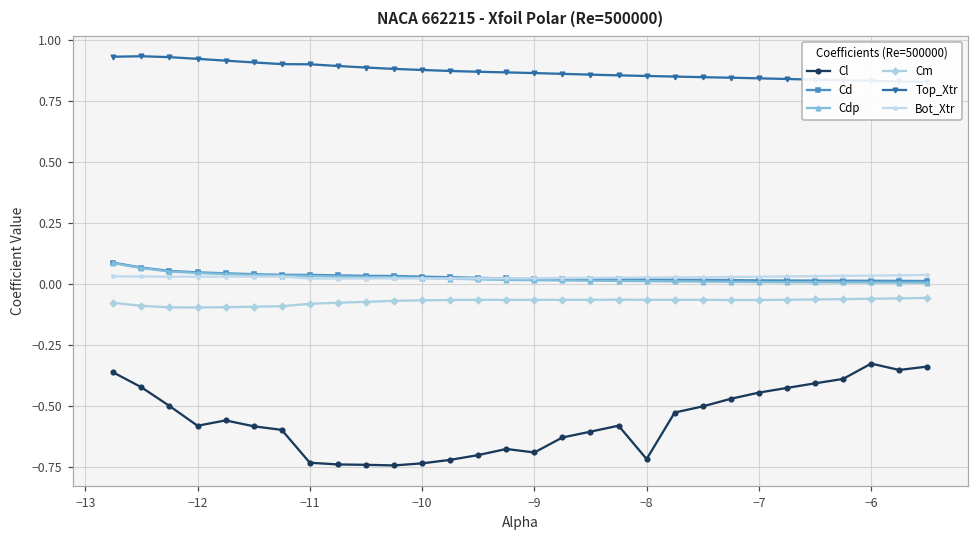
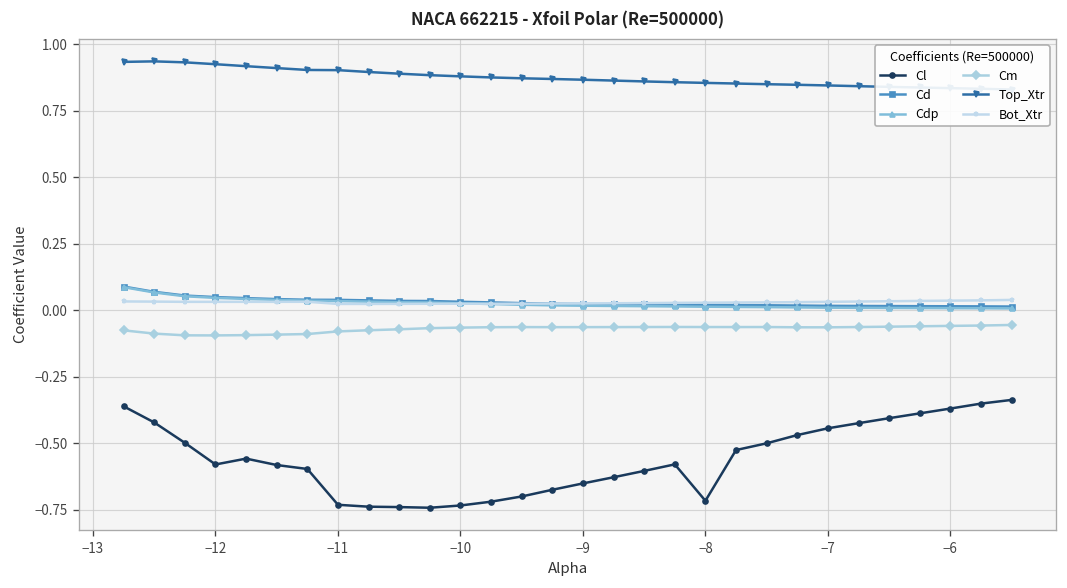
  {
    "Cl": {
      "−12": -0.58,
      "−11": -0.73,
      "−10": -0.73,
-     "−9": -0.69,
+     "−9": -0.65,
      "−8": -0.72,
      "−7": -0.44,
-     "−6": -0.32
+     "−6": -0.37
    }
  }
